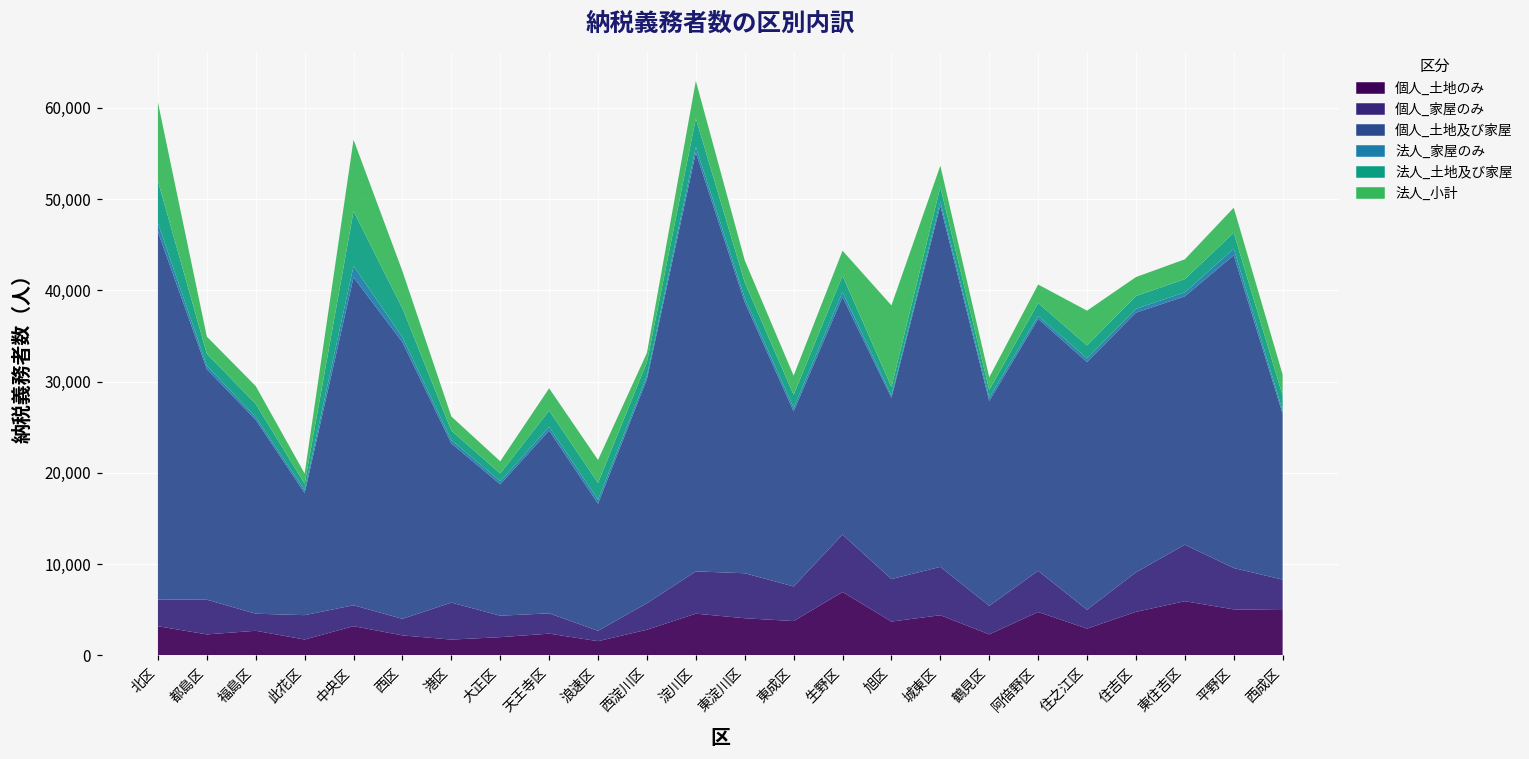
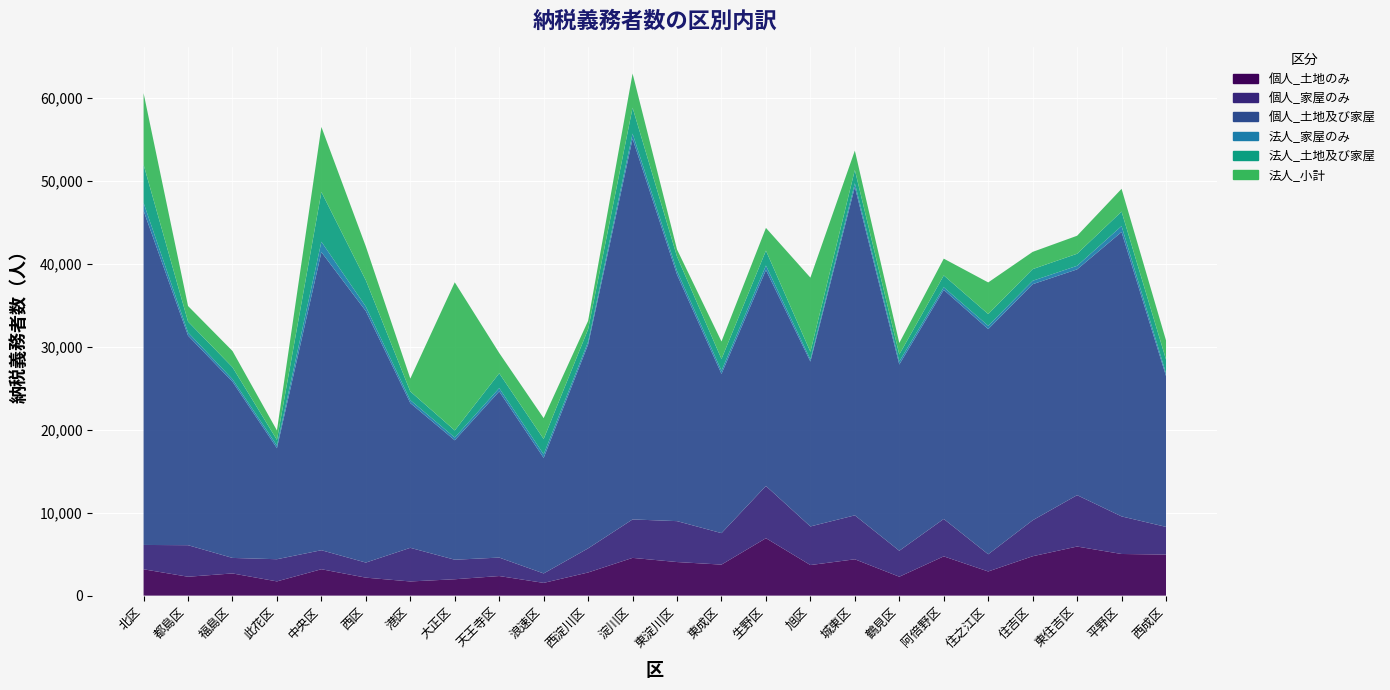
  {
    "法人_小計": {
      "北区": "9,000",
      "都島区": "2,000",
      "福島区": "2,000",
      "此花区": "1,000",
      "中央区": "8,000",
      "西区": "4,000",
      "港区": "2,000",
-     "大正区": "1,000",
+     "大正区": "18,000",
      "天王寺区": "2,000",
      "浪速区": "3,000",
      "西淀川区": "1,000",
      "淀川区": "4,000",
-     "東淀川区": "2,000",
+     "東淀川区": "1,000",
      "東成区": "2,000",
      "生野区": "3,000",
      "旭区": "9,000",
      "城東区": "2,000",
      "鶴見区": "1,000",
      "阿倍野区": "2,000",
      "住之江区": "4,000",
      "住吉区": "2,000",
      "東住吉区": "2,000",
      "平野区": "3,000",
      "西成区": "2,000"
    }
  }
